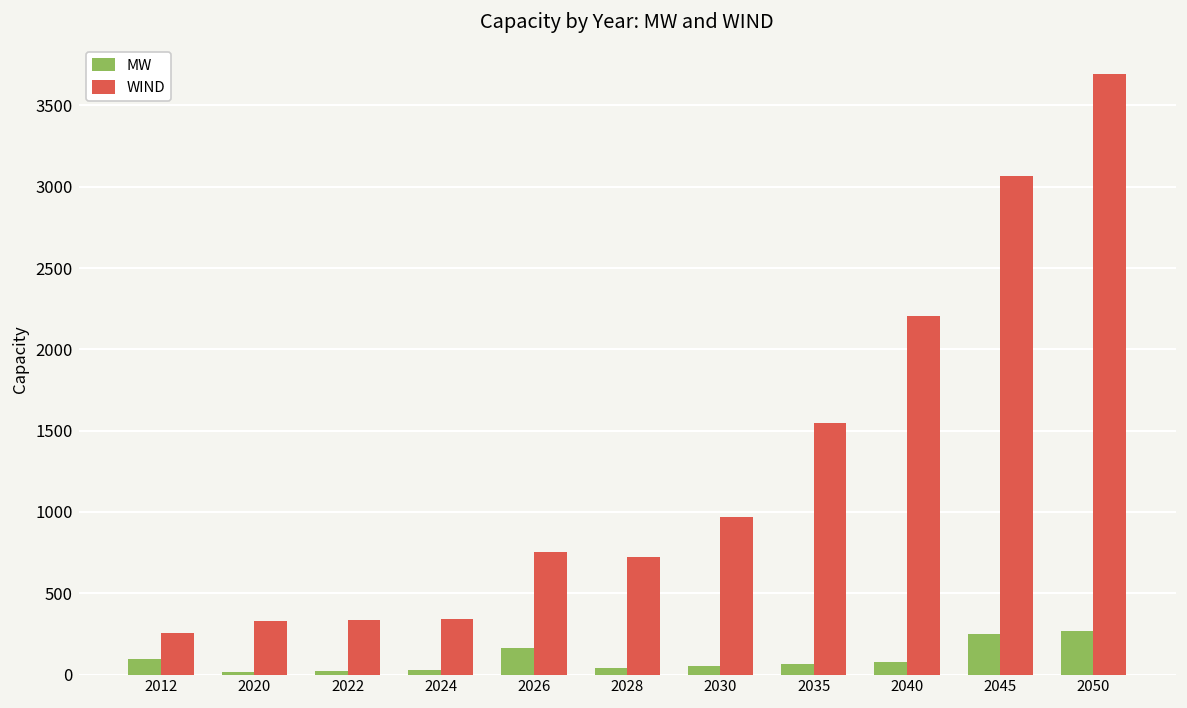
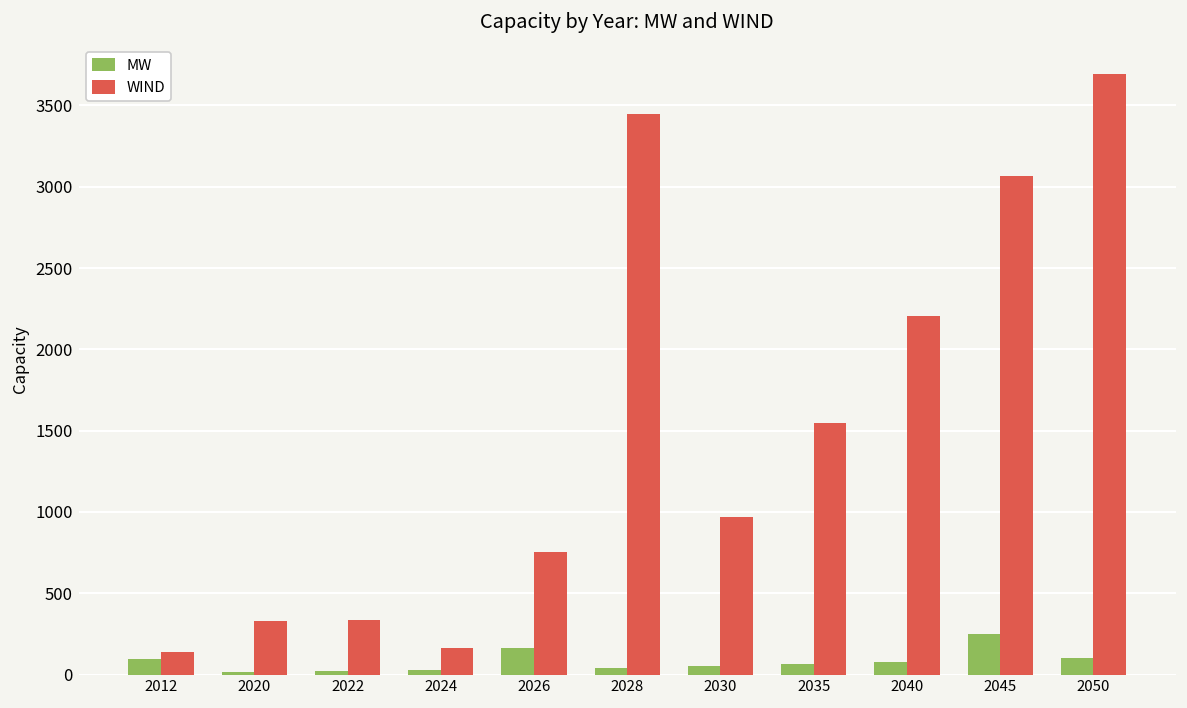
  {
    "MW": {
      "2012": 100,
      "2022": 20,
      "2024": 30,
      "2026": 170,
      "2028": 40,
      "2030": 50,
      "2035": 60,
      "2040": 80,
      "2045": 250,
-     "2050": 270
+     "2050": 100
    },
    "WIND": {
-     "2012": 260,
+     "2012": 140,
      "2020": 330,
      "2022": 340,
-     "2024": 340,
+     "2024": 160,
      "2026": 750,
-     "2028": 720,
+     "2028": 3450,
      "2030": 970,
      "2035": 1540,
      "2040": 2200,
      "2045": 3070,
      "2050": 3690
    }
  }
